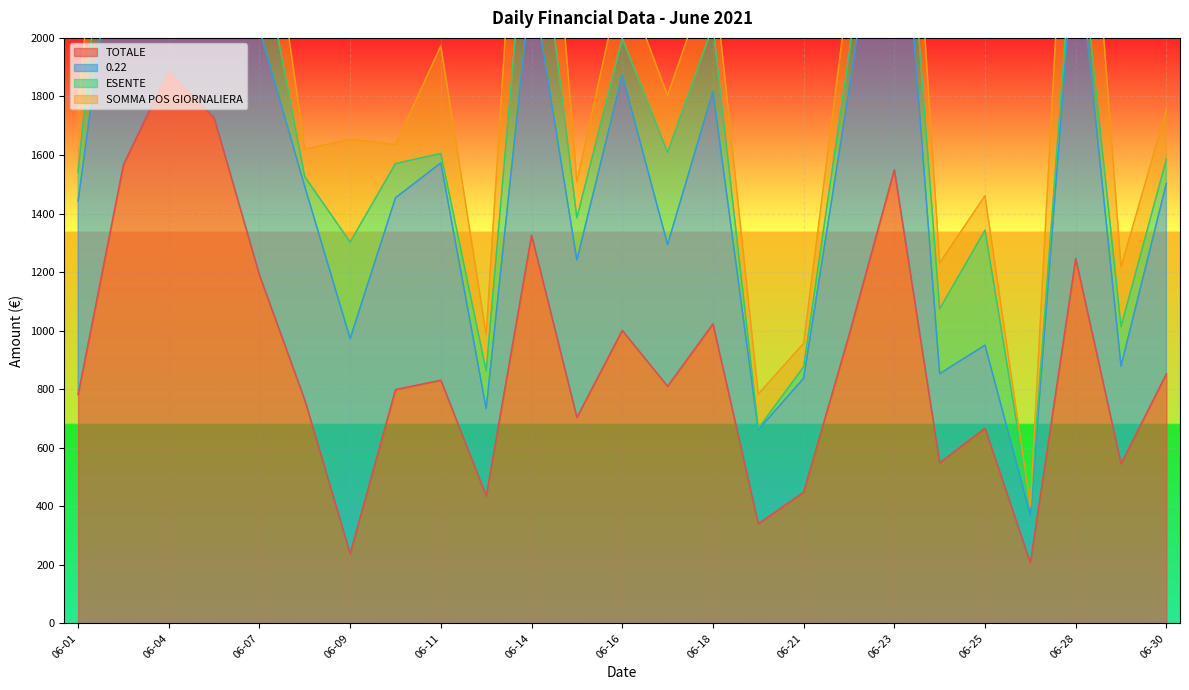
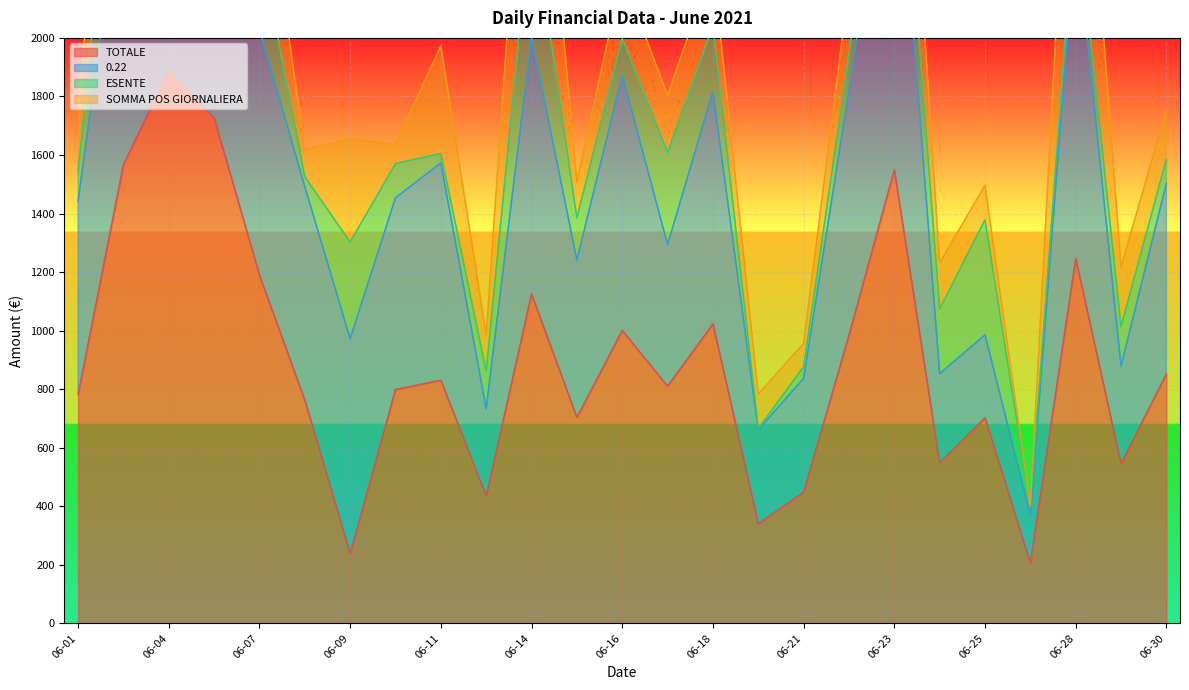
  {
    "TOTALE": {
      "06-01": 780,
      "06-07": 1190,
      "06-09": 240,
      "06-11": 830,
-     "06-14": 1330,
+     "06-14": 1130,
      "06-16": 1000,
      "06-18": 1020,
      "06-21": 450,
      "06-23": 1550,
-     "06-25": 670,
+     "06-25": 700,
      "06-28": 1250,
      "06-30": 850
    },
    "0.22": {
      "06-01": 660,
      "06-09": 730,
      "06-11": 740,
      "06-16": 870,
      "06-18": 790,
      "06-21": 390,
      "06-25": 280,
      "06-30": 650
    },
    "ESENTE": {
      "06-01": 100,
      "06-09": 330,
      "06-11": 30,
      "06-16": 120,
      "06-21": 40,
      "06-25": 390,
      "06-30": 80
    },
    "SOMMA POS GIORNALIERA": {
      "06-01": 210,
      "06-09": 350,
      "06-11": 370,
      "06-21": 80,
      "06-25": 120,
      "06-30": 170
    }
  }
